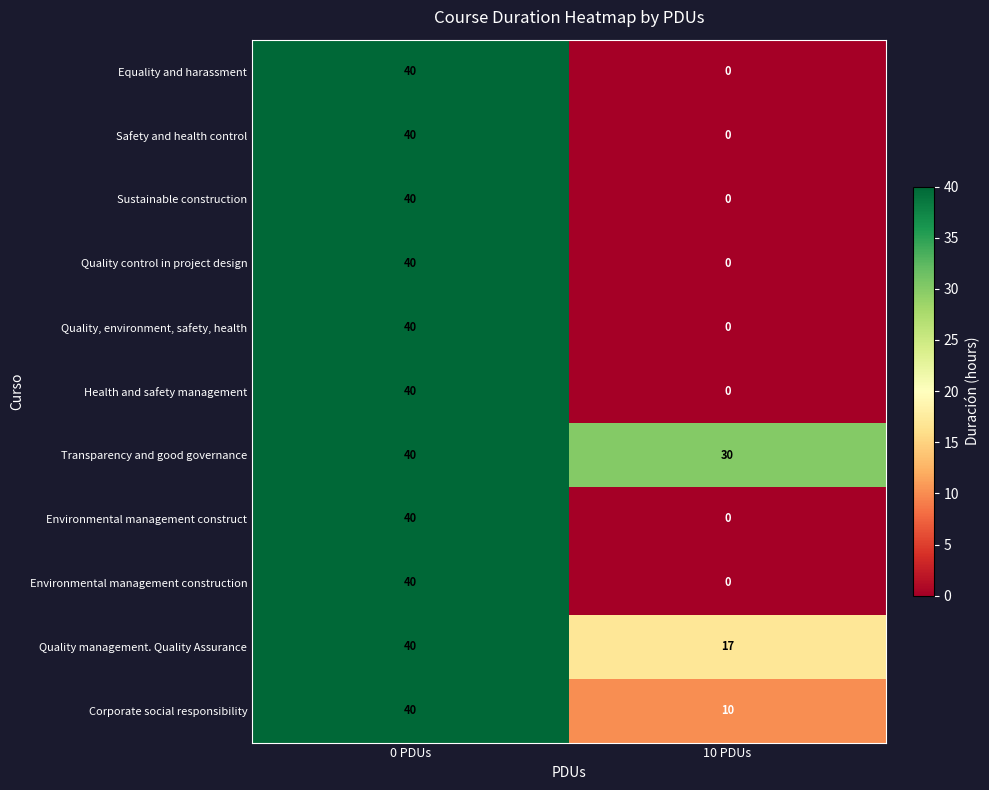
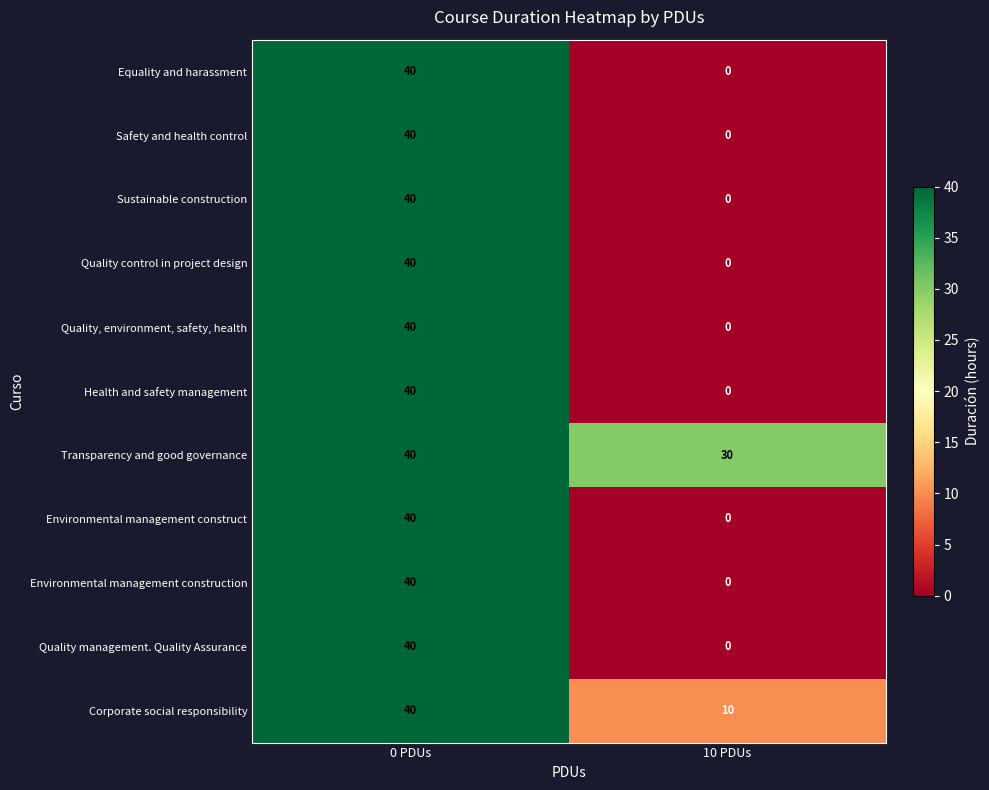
  {
    "Equality and harassment": {
      "0 PDUs": 40,
      "10 PDUs": 0
    },
    "Safety and health control": {
      "0 PDUs": 40,
      "10 PDUs": 0
    },
    "Sustainable construction": {
      "0 PDUs": 40,
      "10 PDUs": 0
    },
    "Quality control in project design": {
      "0 PDUs": 40,
      "10 PDUs": 0
    },
    "Quality, environment, safety, health": {
      "0 PDUs": 40,
      "10 PDUs": 0
    },
    "Health and safety management": {
      "0 PDUs": 40,
      "10 PDUs": 0
    },
    "Transparency and good governance": {
      "0 PDUs": 40,
      "10 PDUs": 30
    },
    "Environmental management construct": {
      "0 PDUs": 40,
      "10 PDUs": 0
    },
    "Environmental management construction": {
      "0 PDUs": 40,
      "10 PDUs": 0
    },
    "Quality management. Quality Assurance": {
      "0 PDUs": 40,
-     "10 PDUs": 17
+     "10 PDUs": 0
    },
    "Corporate social responsibility": {
      "0 PDUs": 40,
      "10 PDUs": 10
    }
  }
